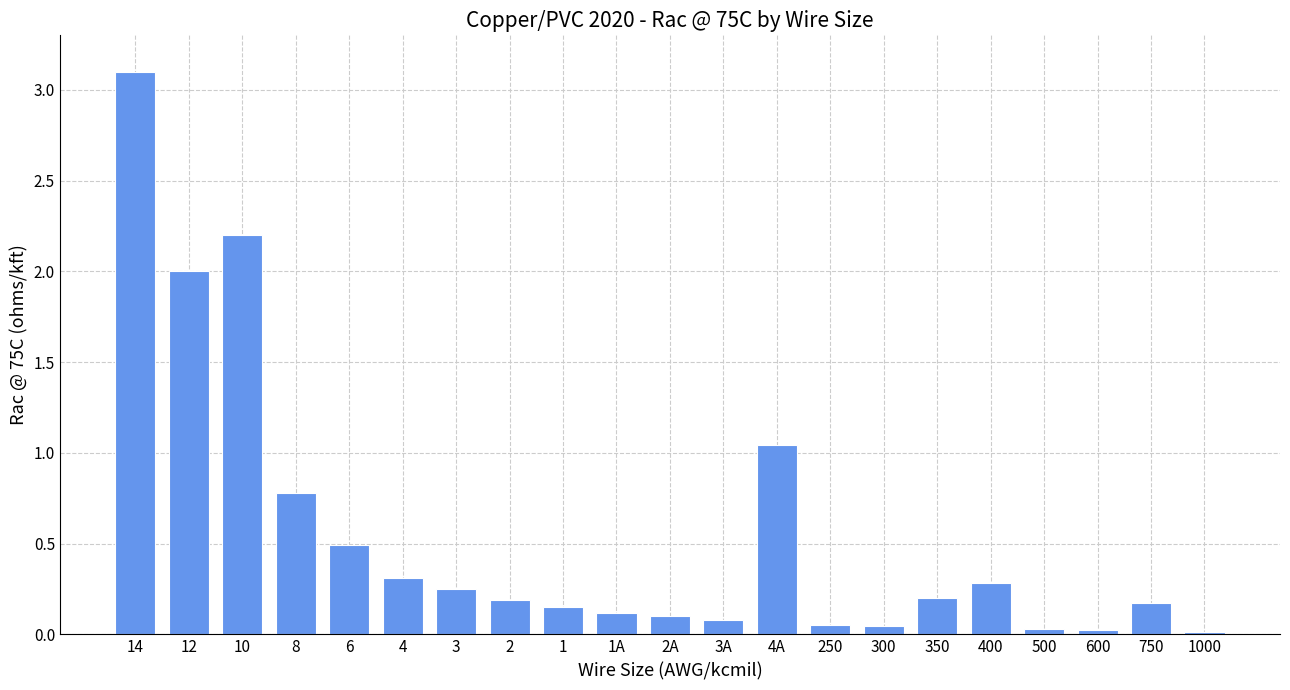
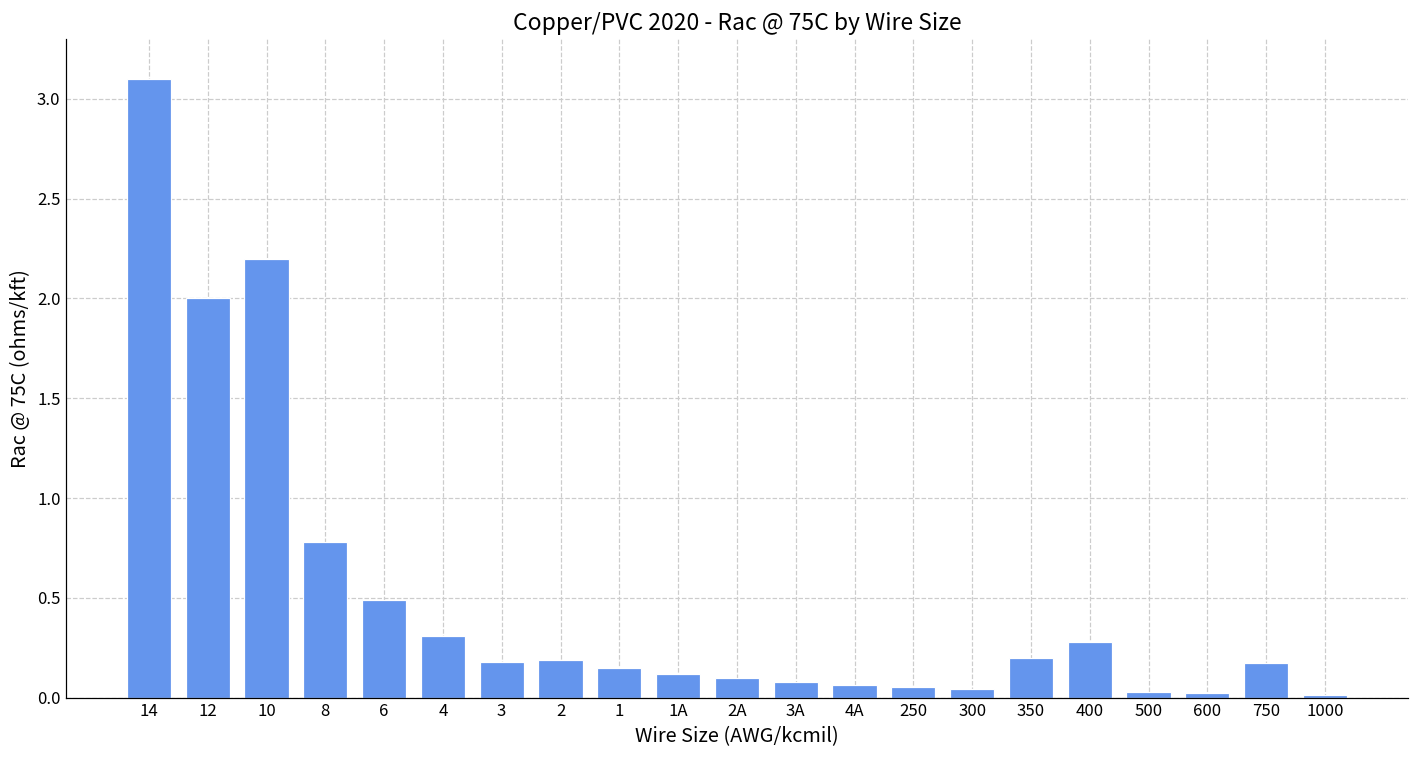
  {
    "14": 3.10,
    "12": 2.00,
    "10": 2.20,
    "8": 0.78,
    "6": 0.49,
    "4": 0.31,
-   "3": 0.25,
+   "3": 0.18,
    "2": 0.19,
    "1": 0.15,
    "1A": 0.12,
    "2A": 0.10,
    "3A": 0.08,
-   "4A": 1.04,
+   "4A": 0.06,
    "250": 0.05,
    "300": 0.04,
    "350": 0.20,
    "400": 0.28,
    "500": 0.03,
    "600": 0.02,
    "750": 0.17,
    "1000": 0.02
  }
